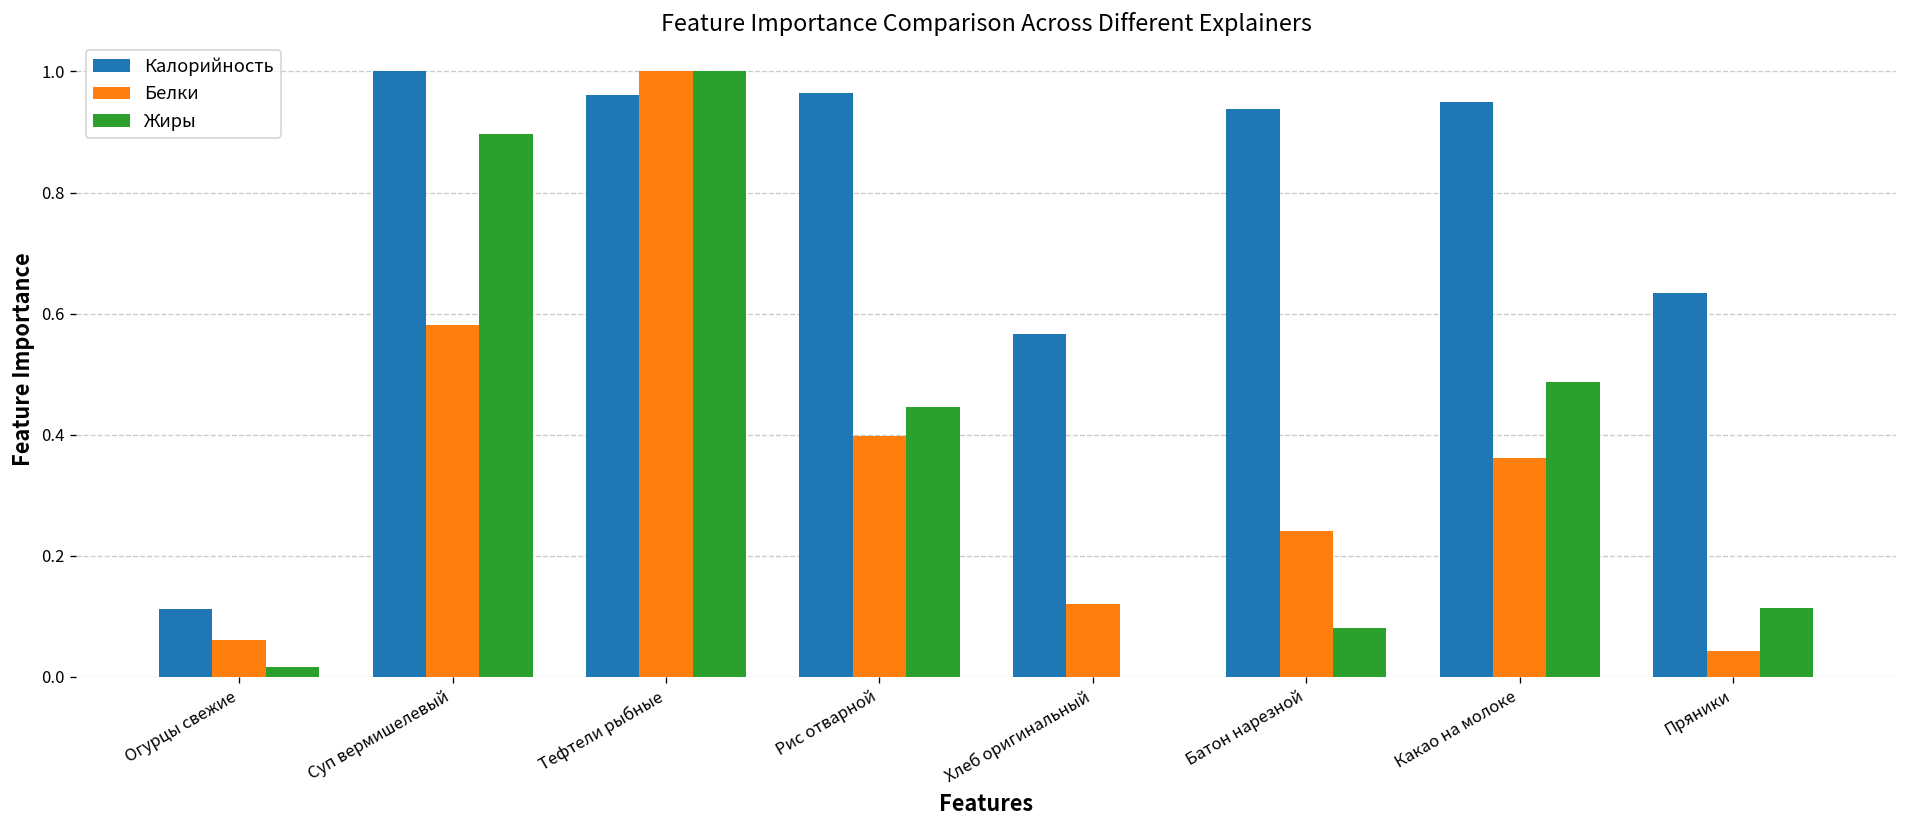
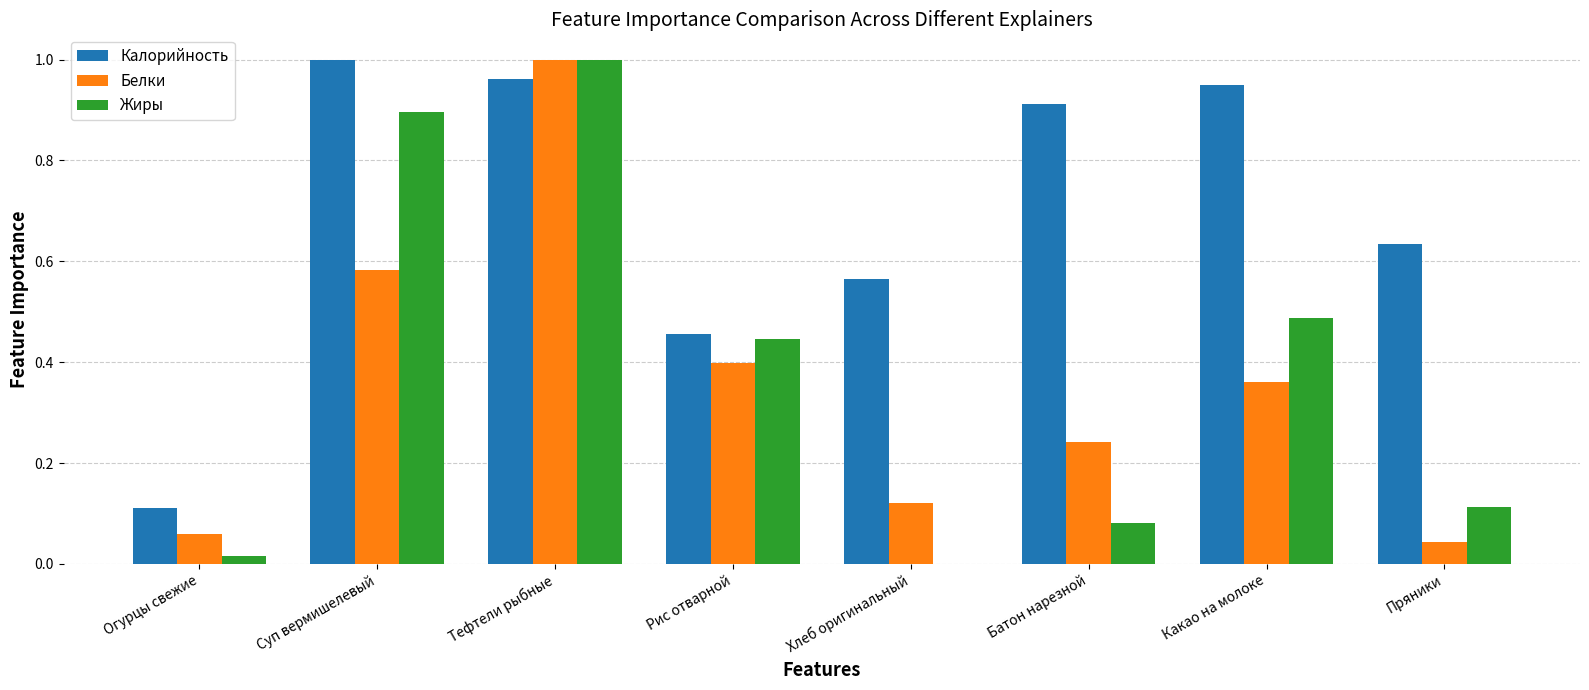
  {
    "Калорийность": {
      "Огурцы свежие": 0.11,
      "Суп вермишелевый": 1.00,
      "Тефтели рыбные": 0.96,
-     "Рис отварной": 0.96,
+     "Рис отварной": 0.46,
      "Хлеб оригинальный": 0.57,
-     "Батон нарезной": 0.94,
+     "Батон нарезной": 0.91,
      "Какао на молоке": 0.95,
      "Пряники": 0.63
    },
    "Белки": {
      "Огурцы свежие": 0.06,
      "Суп вермишелевый": 0.58,
      "Тефтели рыбные": 1.00,
      "Рис отварной": 0.40,
      "Хлеб оригинальный": 0.12,
      "Батон нарезной": 0.24,
      "Какао на молоке": 0.36,
      "Пряники": 0.04
    },
    "Жиры": {
      "Огурцы свежие": 0.02,
      "Суп вермишелевый": 0.90,
      "Тефтели рыбные": 1.00,
      "Рис отварной": 0.45,
      "Хлеб оригинальный": 0.00,
      "Батон нарезной": 0.08,
      "Какао на молоке": 0.49,
      "Пряники": 0.11
    }
  }
